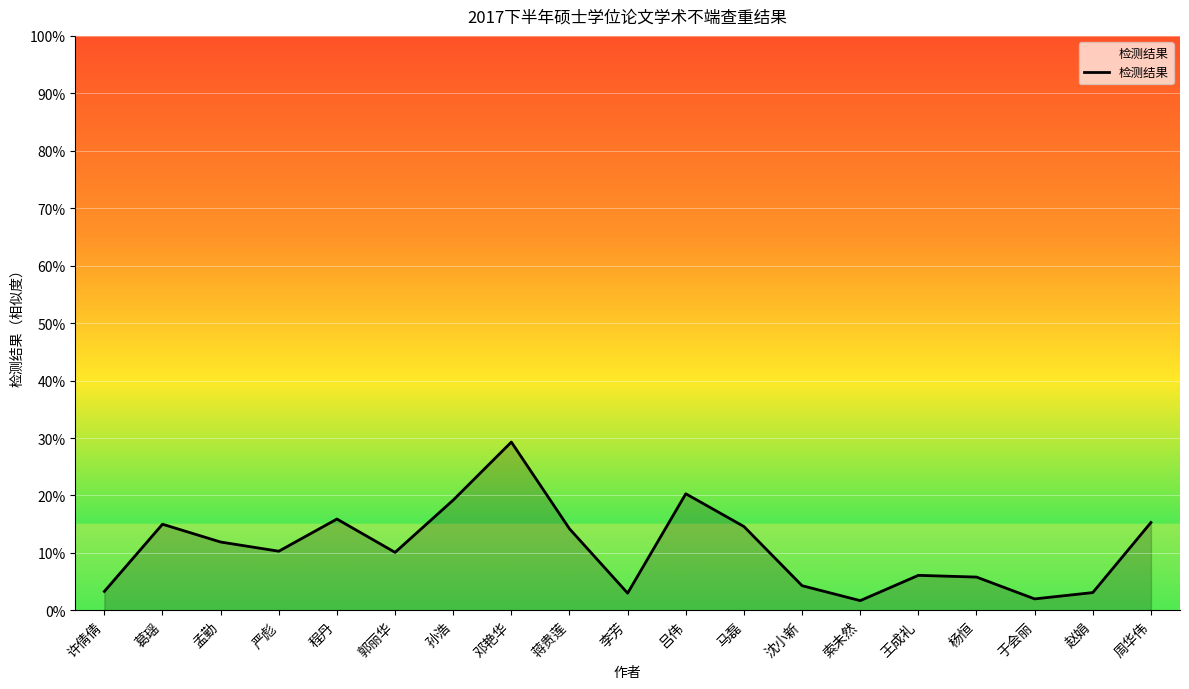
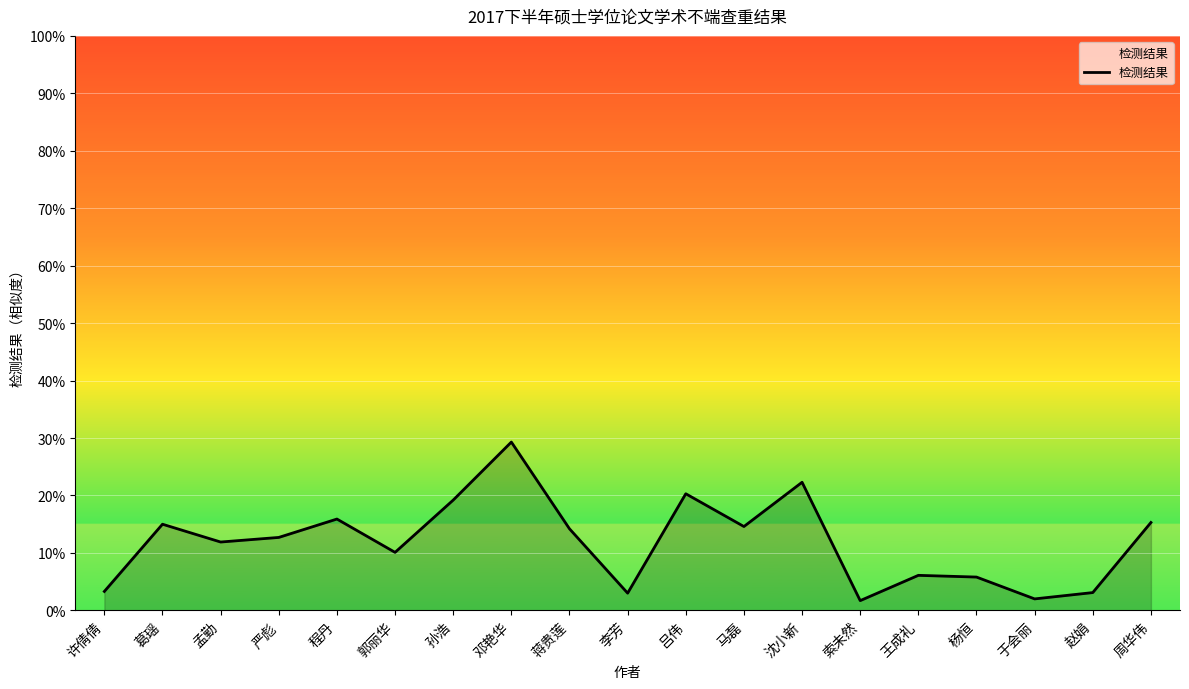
  {
    "许倩倩": "3%",
    "葛瑶": "15%",
    "孟勤": "12%",
-   "严彪": "10%",
+   "严彪": "13%",
    "程丹": "16%",
    "郭丽华": "10%",
    "孙浩": "19%",
    "邓艳华": "29%",
    "蒋贵莲": "14%",
    "李芳": "3%",
    "吕伟": "20%",
    "马磊": "15%",
-   "沈小新": "4%",
+   "沈小新": "22%",
    "索未然": "2%",
    "王成礼": "6%",
    "杨恒": "6%",
    "于会丽": "2%",
    "赵娟": "3%",
    "周华伟": "15%"
  }
